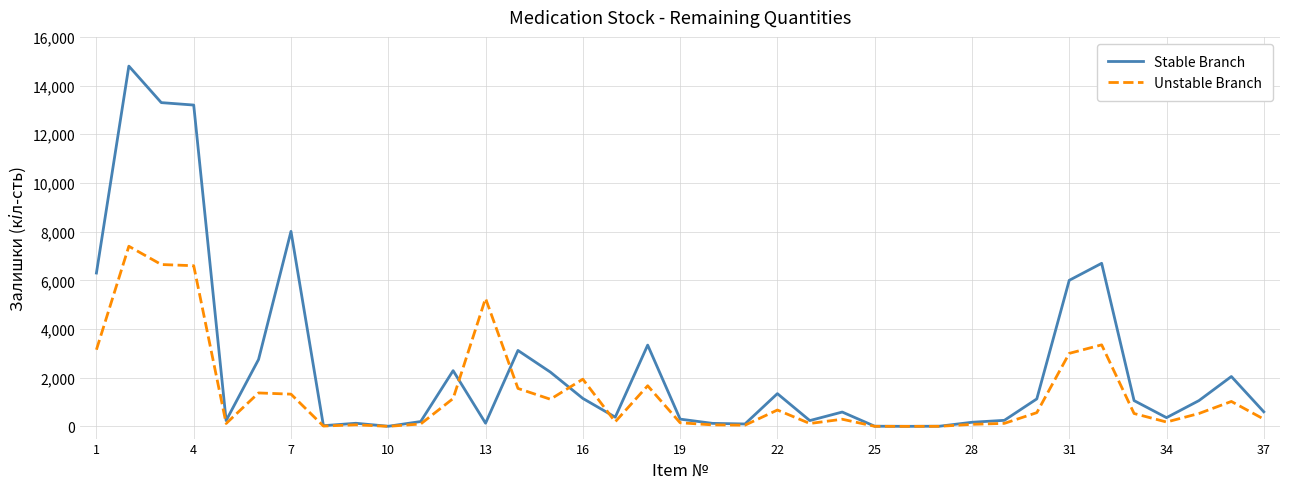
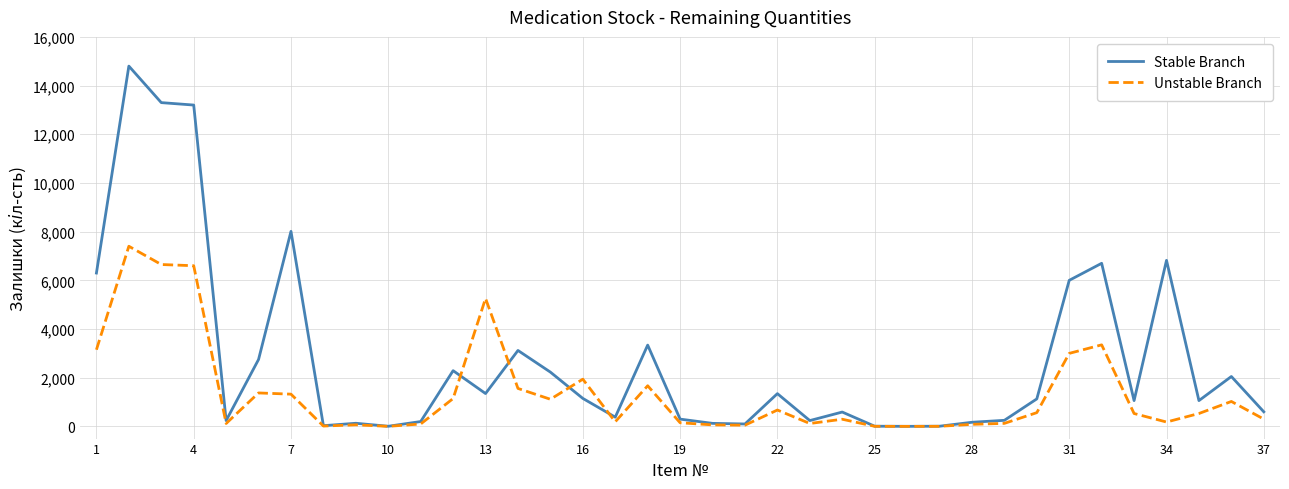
  {
    "Stable Branch": {
      "1": "6,300",
      "4": "13,200",
      "7": "8,000",
-     "13": "100",
+     "13": "1,400",
      "16": "1,200",
      "19": "300",
      "22": "1,300",
      "31": "6,000",
-     "34": "400",
+     "34": "6,800",
      "37": "600"
    },
    "Unstable Branch": {
      "1": "3,200",
      "4": "6,600",
      "7": "1,300",
      "13": "5,300",
      "16": "1,900",
      "19": "200",
      "22": "700",
      "31": "3,000",
      "34": "200",
      "37": "300"
    }
  }
